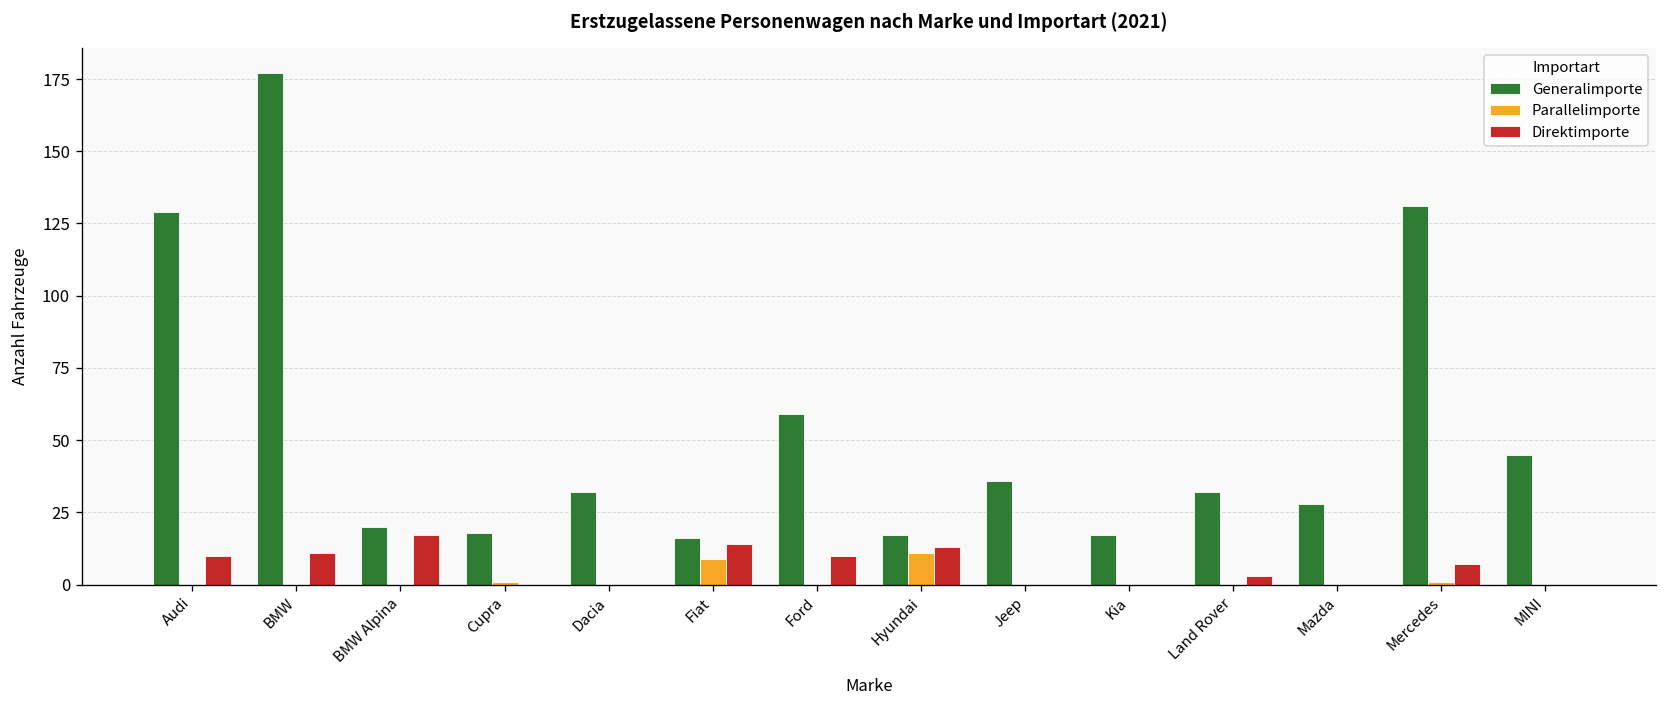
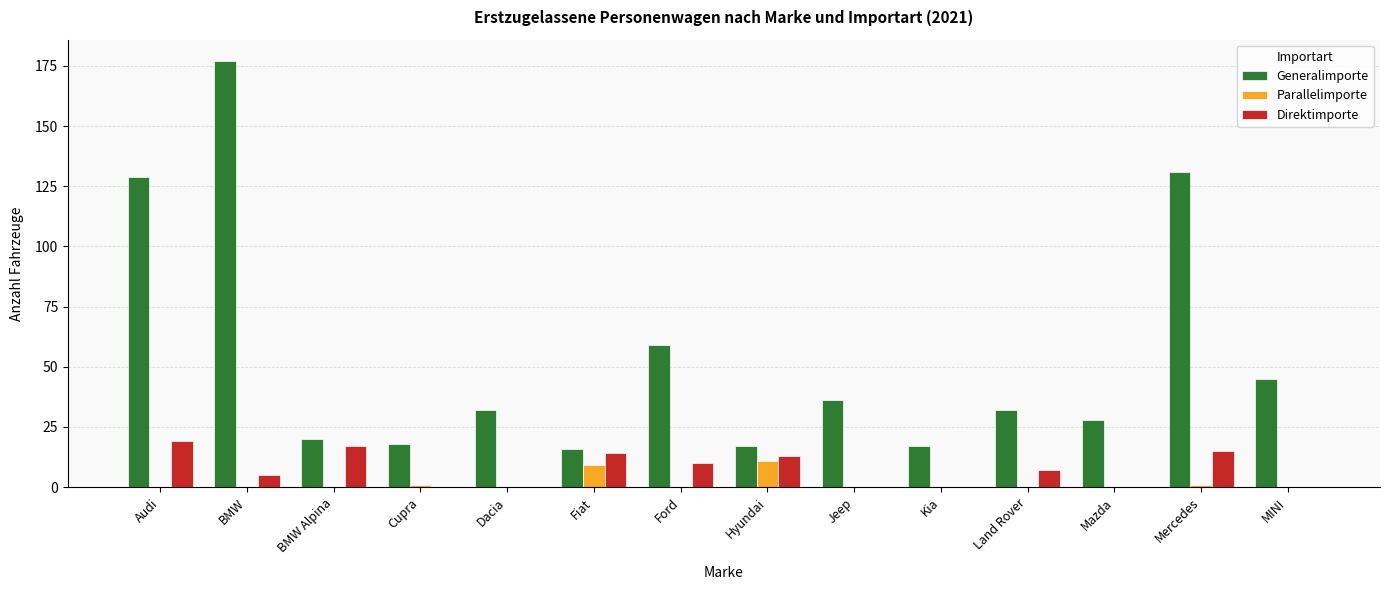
  {
    "Generalimporte": {
      "Audi": 129,
      "BMW": 177,
      "BMW Alpina": 20,
      "Cupra": 18,
      "Dacia": 32,
      "Fiat": 16,
      "Ford": 59,
      "Hyundai": 17,
      "Jeep": 36,
      "Kia": 17,
      "Land Rover": 32,
      "Mazda": 28,
      "Mercedes": 131,
      "MINI": 45
    },
    "Parallelimporte": {
      "Audi": 0,
      "BMW": 0,
      "BMW Alpina": 0,
      "Dacia": 0,
      "Fiat": 9,
      "Ford": 0,
      "Hyundai": 11,
      "Jeep": 0,
      "Kia": 0,
      "Land Rover": 0,
      "Mazda": 0,
      "MINI": 0
    },
    "Direktimporte": {
-     "Audi": 10,
-     "BMW": 11,
+     "Audi": 19,
+     "BMW": 5,
      "BMW Alpina": 17,
      "Cupra": 0,
      "Dacia": 0,
      "Fiat": 14,
      "Ford": 10,
      "Hyundai": 13,
      "Jeep": 0,
      "Kia": 0,
-     "Land Rover": 3,
+     "Land Rover": 7,
      "Mazda": 0,
-     "Mercedes": 7,
+     "Mercedes": 15,
      "MINI": 0
    }
  }
